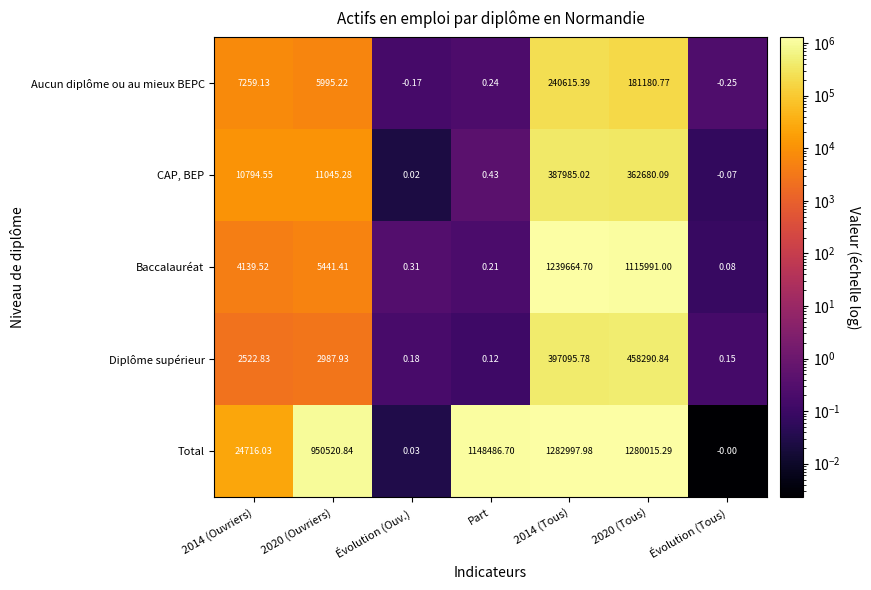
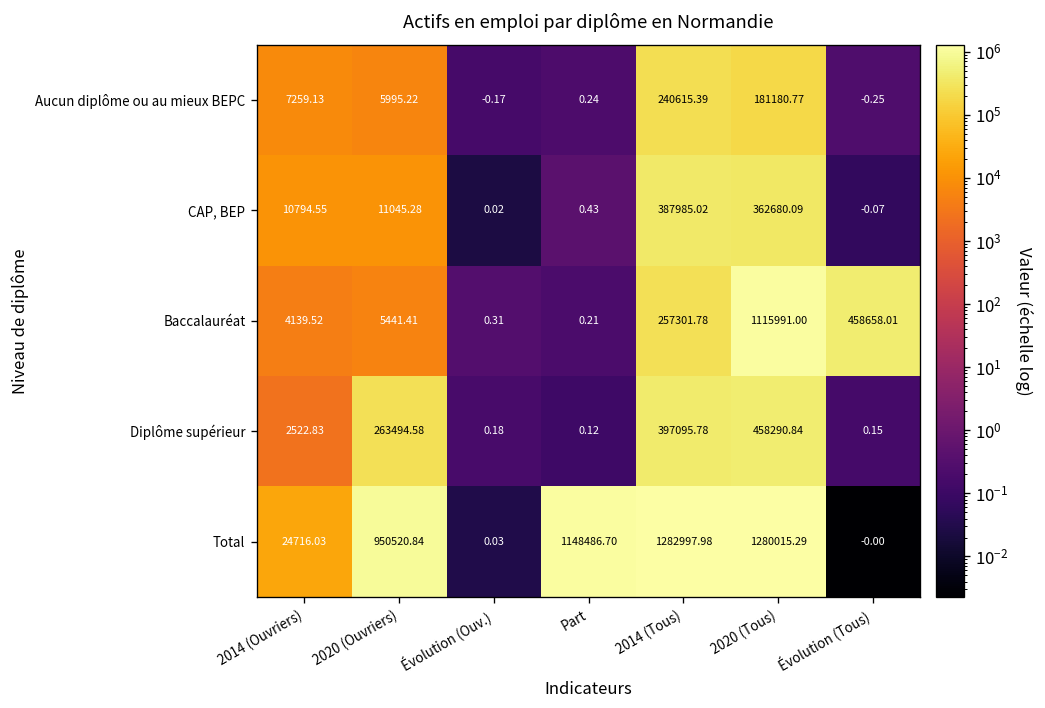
  {
    "Aucun diplôme ou au mieux BEPC": {
      "2014 (Ouvriers)": 7259.13,
      "2020 (Ouvriers)": 5995.22,
      "Évolution (Ouv.)": -0.17,
      "Part": 0.24,
      "2014 (Tous)": 240615.39,
      "2020 (Tous)": 181180.77,
      "Évolution (Tous)": -0.25
    },
    "CAP, BEP": {
      "2014 (Ouvriers)": 10794.55,
      "2020 (Ouvriers)": 11045.28,
      "Évolution (Ouv.)": 0.02,
      "Part": 0.43,
      "2014 (Tous)": 387985.02,
      "2020 (Tous)": 362680.09,
      "Évolution (Tous)": -0.07
    },
    "Baccalauréat": {
      "2014 (Ouvriers)": 4139.52,
      "2020 (Ouvriers)": 5441.41,
      "Évolution (Ouv.)": 0.31,
      "Part": 0.21,
-     "2014 (Tous)": 1239664.70,
+     "2014 (Tous)": 257301.78,
      "2020 (Tous)": 1115991.00,
-     "Évolution (Tous)": 0.08
+     "Évolution (Tous)": 458658.01
    },
    "Diplôme supérieur": {
      "2014 (Ouvriers)": 2522.83,
-     "2020 (Ouvriers)": 2987.93,
+     "2020 (Ouvriers)": 263494.58,
      "Évolution (Ouv.)": 0.18,
      "Part": 0.12,
      "2014 (Tous)": 397095.78,
      "2020 (Tous)": 458290.84,
      "Évolution (Tous)": 0.15
    },
    "Total": {
      "2014 (Ouvriers)": 24716.03,
      "2020 (Ouvriers)": 950520.84,
      "Évolution (Ouv.)": 0.03,
      "Part": 1148486.70,
      "2014 (Tous)": 1282997.98,
      "2020 (Tous)": 1280015.29,
      "Évolution (Tous)": -0.00
    }
  }
